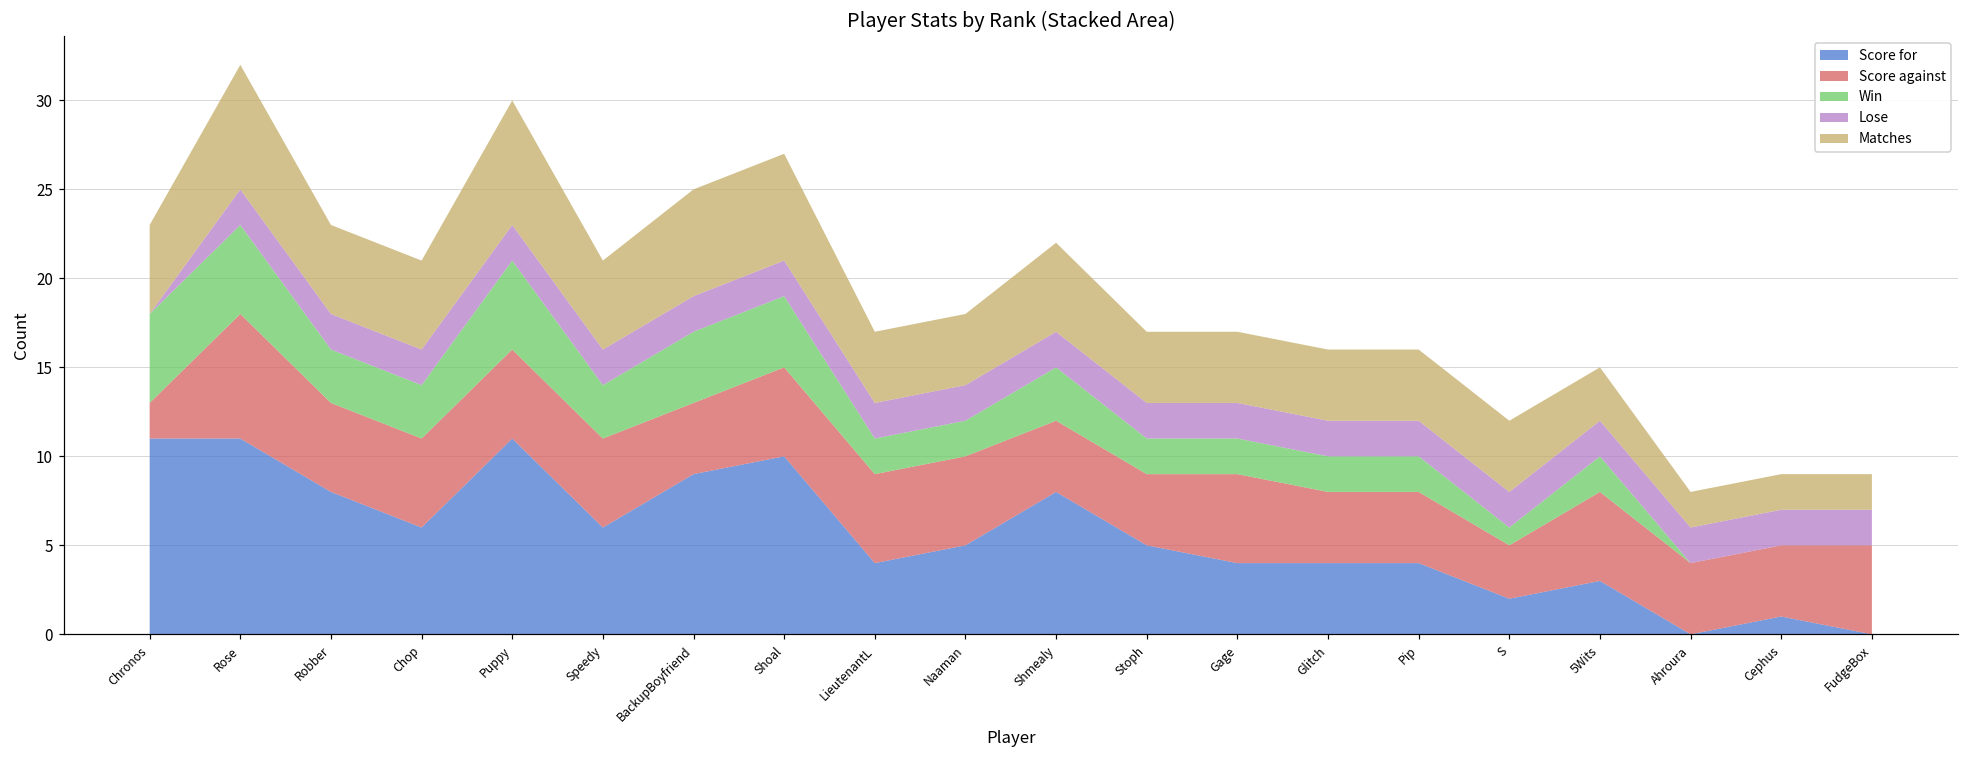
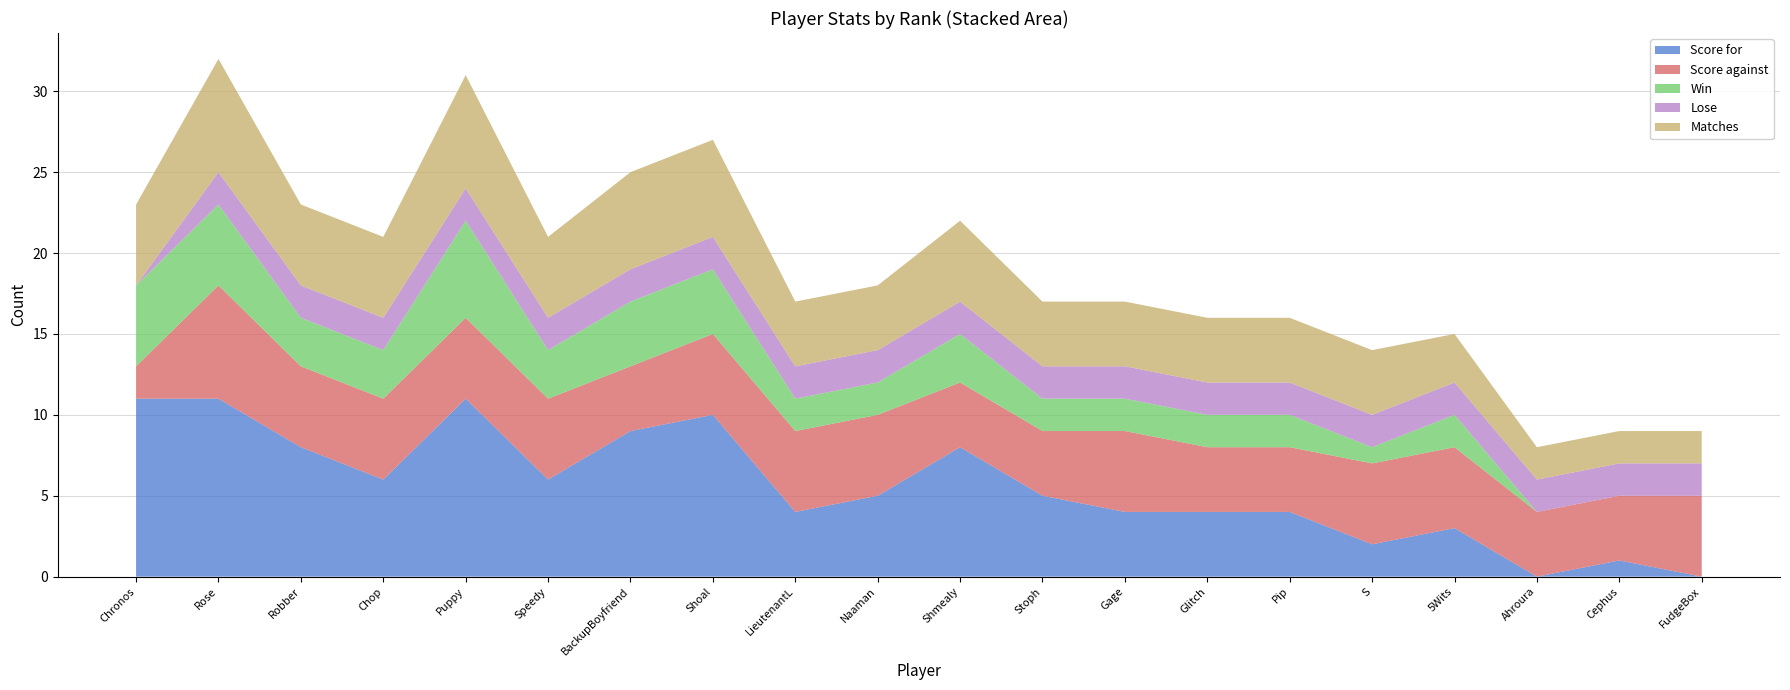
  {
    "Score for": {
      "Chronos": 11,
      "Rose": 11,
      "Robber": 8,
      "Chop": 6,
      "Puppy": 11,
      "Speedy": 6,
      "BackupBoyfriend": 9,
      "Shoal": 10,
      "LieutenantL": 4,
      "Naaman": 5,
      "Shmealy": 8,
      "Stoph": 5,
      "Gage": 4,
      "Glitch": 4,
      "Pip": 4,
      "S": 2,
      "5Wits": 3,
      "Ahroura": 0,
      "Cephus": 1,
      "FudgeBox": 0
    },
    "Score against": {
      "Chronos": 2,
      "Rose": 7,
      "Robber": 5,
      "Chop": 5,
      "Puppy": 5,
      "Speedy": 5,
      "BackupBoyfriend": 4,
      "Shoal": 5,
      "LieutenantL": 5,
      "Naaman": 5,
      "Shmealy": 4,
      "Stoph": 4,
      "Gage": 5,
      "Glitch": 4,
      "Pip": 4,
-     "S": 3,
+     "S": 5,
      "5Wits": 5
    },
    "Win": {
      "Rose": 5,
      "Robber": 3,
      "Chop": 3,
-     "Puppy": 5,
+     "Puppy": 6,
      "Speedy": 3,
      "BackupBoyfriend": 4,
      "Shoal": 4,
      "LieutenantL": 2,
      "Naaman": 2,
      "Shmealy": 3,
      "Stoph": 2,
      "Gage": 2,
      "Glitch": 2,
      "Pip": 2,
      "S": 1,
      "5Wits": 2
    },
    "Lose": {
      "Rose": 2,
      "Robber": 2,
      "Chop": 2,
      "Puppy": 2,
      "Speedy": 2,
      "BackupBoyfriend": 2,
      "Shoal": 2,
      "LieutenantL": 2,
      "Naaman": 2,
      "Shmealy": 2,
      "Stoph": 2,
      "Gage": 2,
      "Glitch": 2,
      "Pip": 2,
      "S": 2,
      "5Wits": 2,
      "Ahroura": 2,
      "Cephus": 2,
      "FudgeBox": 2
    },
    "Matches": {
      "Chronos": 5,
      "Rose": 7,
      "Robber": 5,
      "Chop": 5,
      "Puppy": 7,
      "Speedy": 5,
      "BackupBoyfriend": 6,
      "Shoal": 6,
      "LieutenantL": 4,
      "Naaman": 4,
      "Shmealy": 5,
      "Stoph": 4,
      "Gage": 4,
      "Glitch": 4,
      "Pip": 4,
      "S": 4,
      "5Wits": 3,
      "Ahroura": 2,
      "Cephus": 2,
      "FudgeBox": 2
    }
  }
